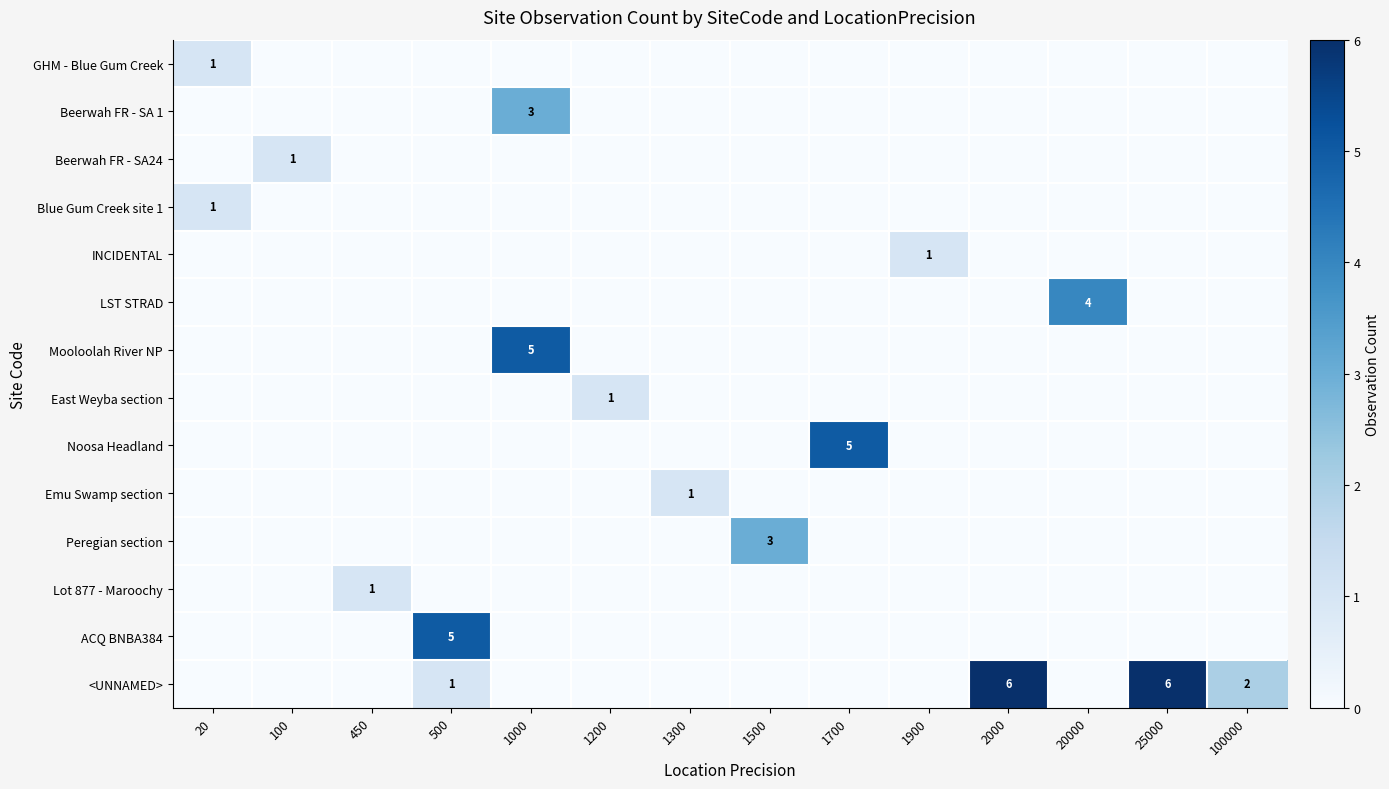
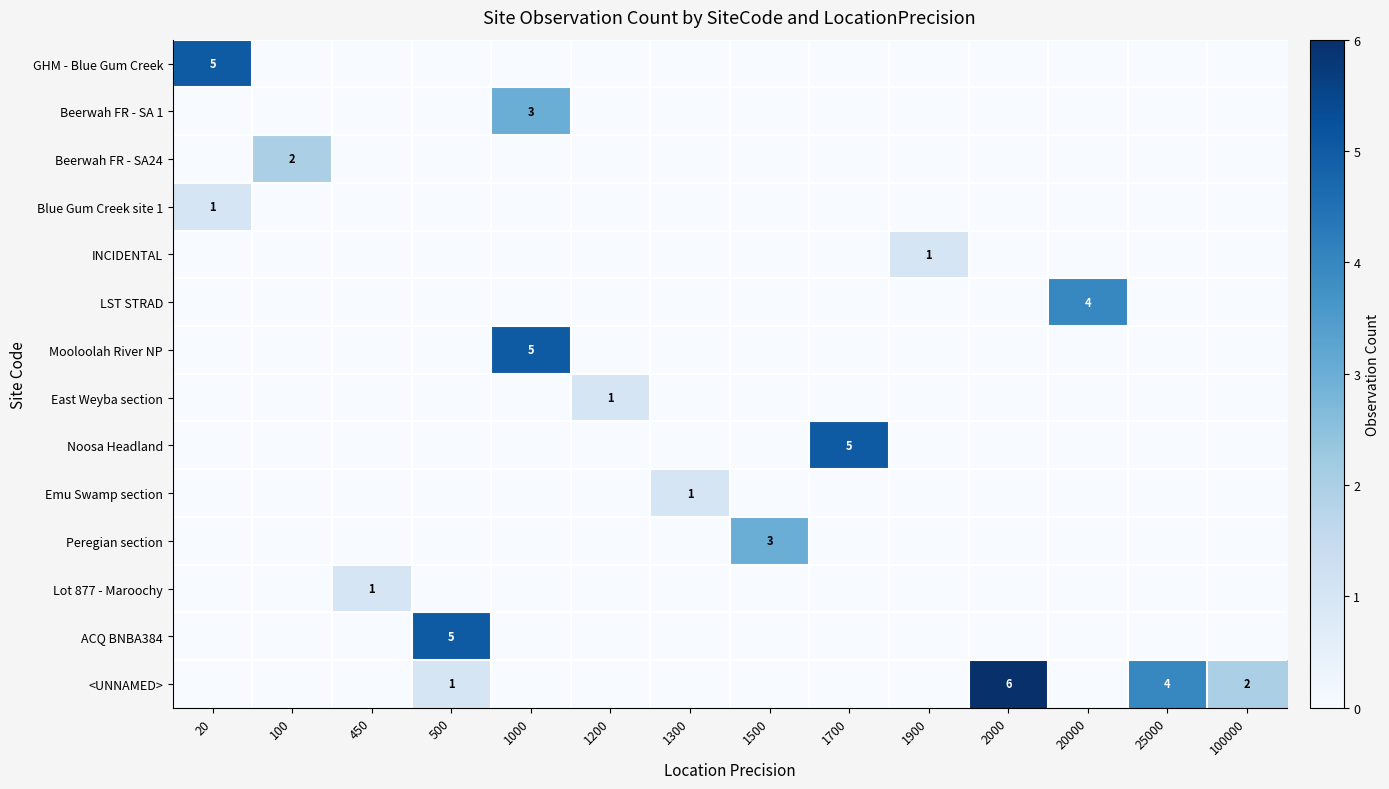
  {
    "GHM - Blue Gum Creek": {
-     "20": 1
+     "20": 5
    },
    "Beerwah FR - SA 1": {
      "1000": 3
    },
    "Beerwah FR - SA24": {
-     "100": 1
+     "100": 2
    },
    "Blue Gum Creek site 1": {
      "20": 1
    },
    "INCIDENTAL": {
      "1900": 1
    },
    "LST STRAD": {
      "20000": 4
    },
    "Mooloolah River NP": {
      "1000": 5
    },
    "East Weyba section": {
      "1200": 1
    },
    "Noosa Headland": {
      "1700": 5
    },
    "Emu Swamp section": {
      "1300": 1
    },
    "Peregian section": {
      "1500": 3
    },
    "Lot 877 - Maroochy": {
      "450": 1
    },
    "ACQ BNBA384": {
      "500": 5
    },
    "<UNNAMED>": {
      "500": 1,
      "2000": 6,
-     "25000": 6,
+     "25000": 4,
      "100000": 2
    }
  }
